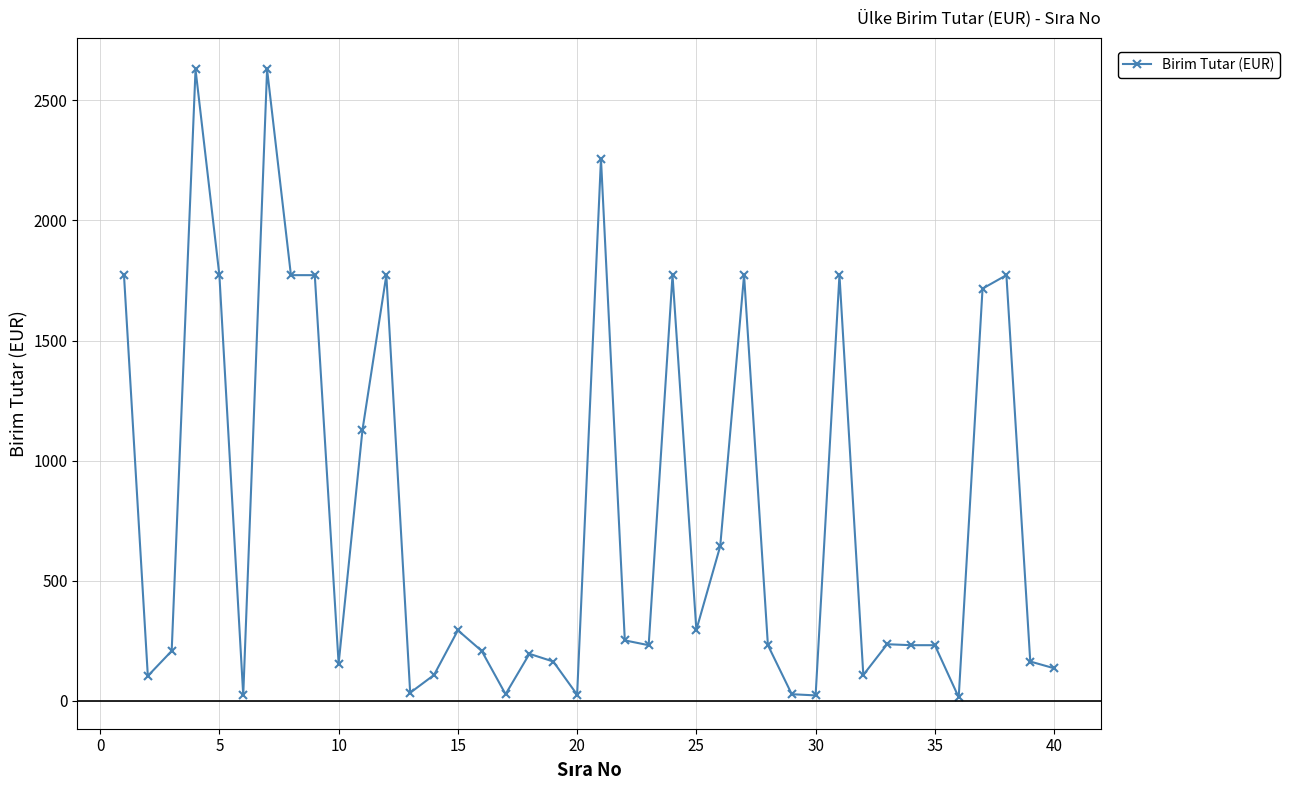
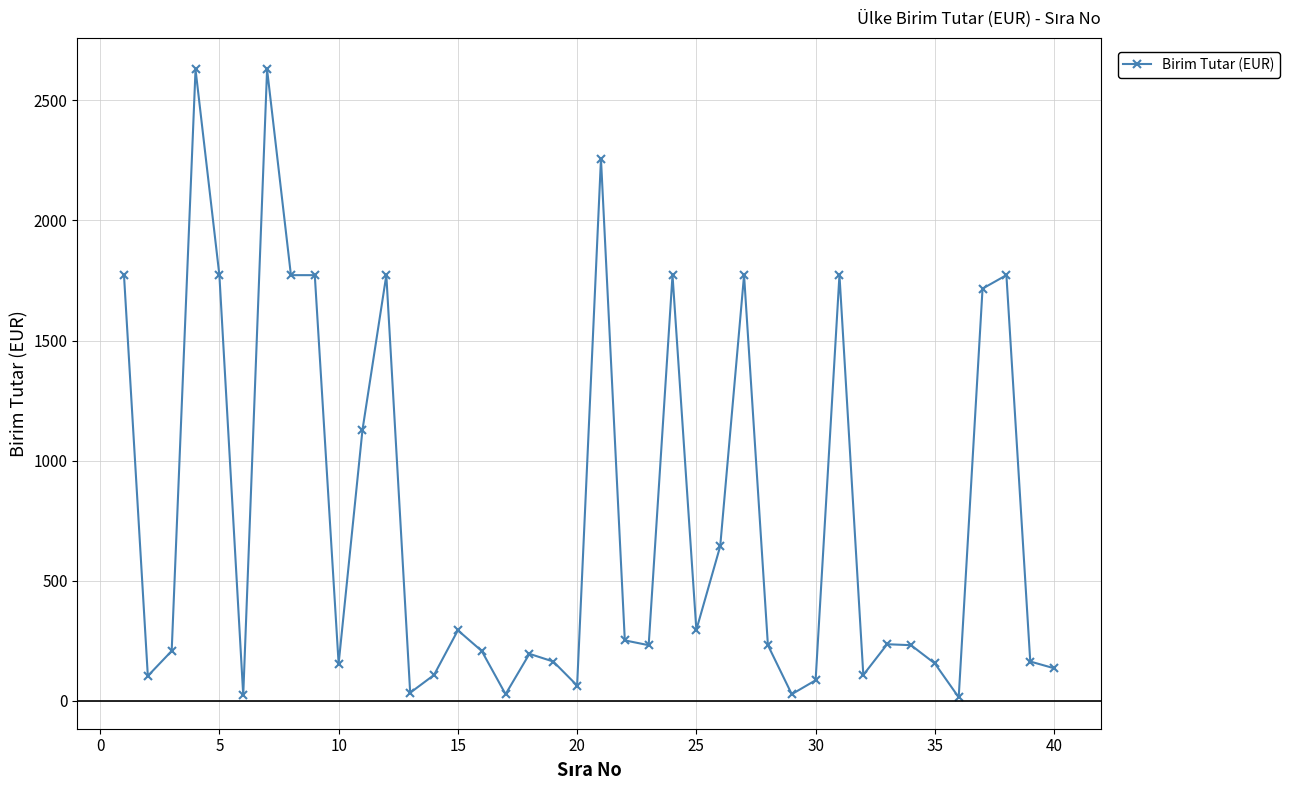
  {
    "5": 1770,
    "10": 160,
    "15": 290,
-   "20": 30,
+   "20": 60,
    "25": 300,
-   "30": 20,
-   "35": 230,
+   "30": 90,
+   "35": 160,
    "40": 140
  }
